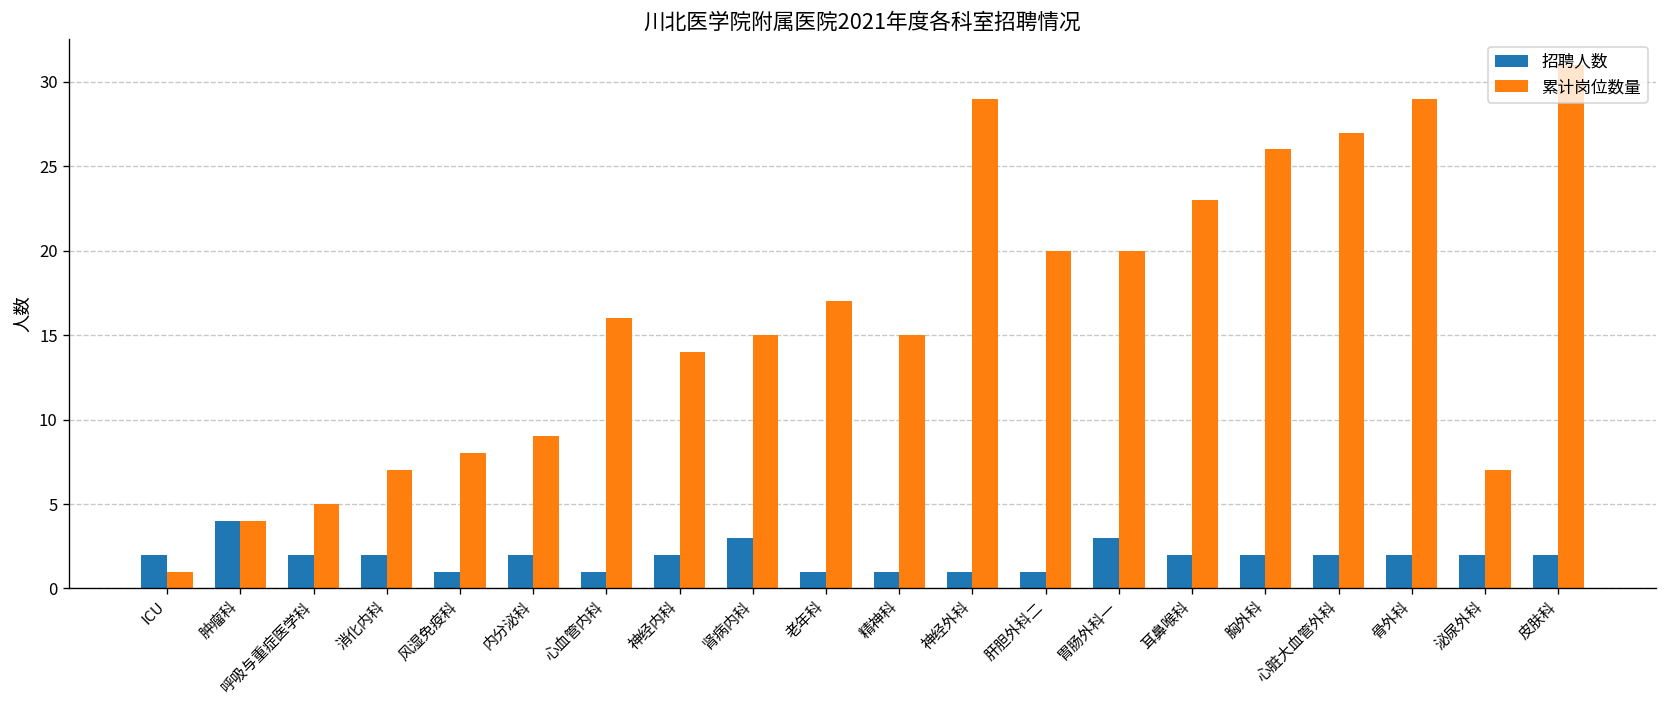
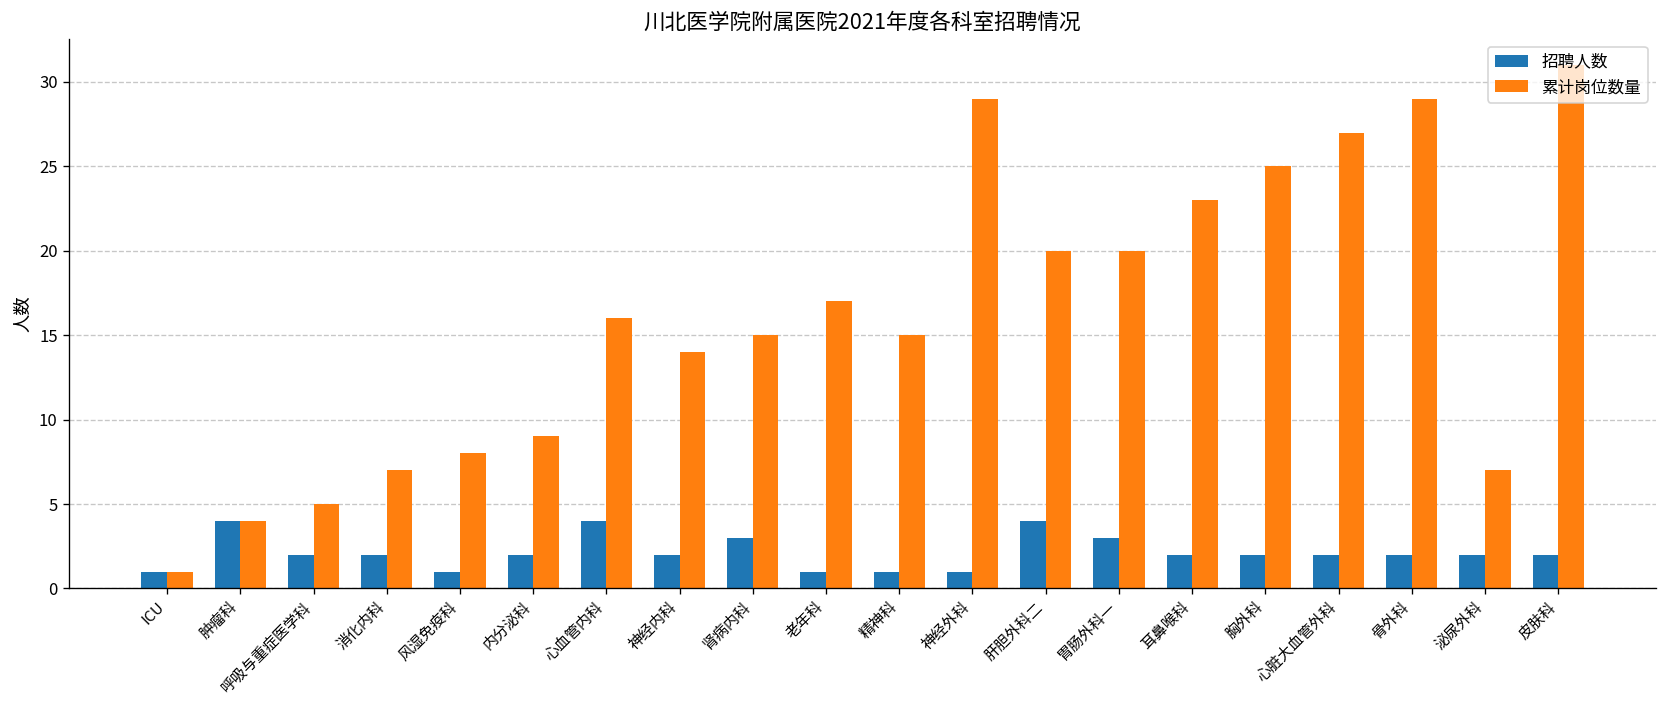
  {
    "招聘人数": {
-     "ICU": 2,
+     "ICU": 1,
      "肿瘤科": 4,
      "呼吸与重症医学科": 2,
      "消化内科": 2,
      "风湿免疫科": 1,
      "内分泌科": 2,
-     "心血管内科": 1,
+     "心血管内科": 4,
      "神经内科": 2,
      "肾病内科": 3,
      "老年科": 1,
      "精神科": 1,
      "神经外科": 1,
-     "肝胆外科二": 1,
+     "肝胆外科二": 4,
      "胃肠外科一": 3,
      "耳鼻喉科": 2,
      "胸外科": 2,
      "心脏大血管外科": 2,
      "骨外科": 2,
      "泌尿外科": 2,
      "皮肤科": 2
    },
    "累计岗位数量": {
      "ICU": 1,
      "肿瘤科": 4,
      "呼吸与重症医学科": 5,
      "消化内科": 7,
      "风湿免疫科": 8,
      "内分泌科": 9,
      "心血管内科": 16,
      "神经内科": 14,
      "肾病内科": 15,
      "老年科": 17,
      "精神科": 15,
      "神经外科": 29,
      "肝胆外科二": 20,
      "胃肠外科一": 20,
      "耳鼻喉科": 23,
-     "胸外科": 26,
+     "胸外科": 25,
      "心脏大血管外科": 27,
      "骨外科": 29,
      "泌尿外科": 7
    }
  }
